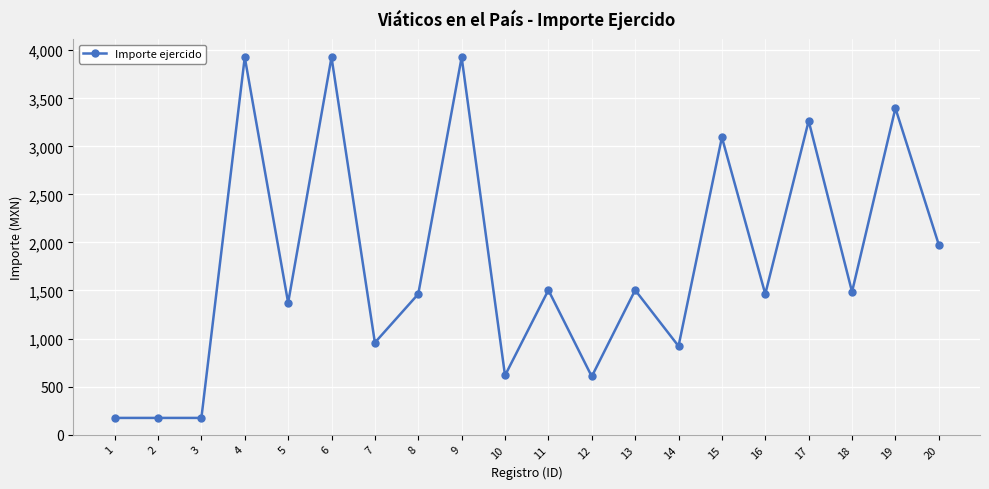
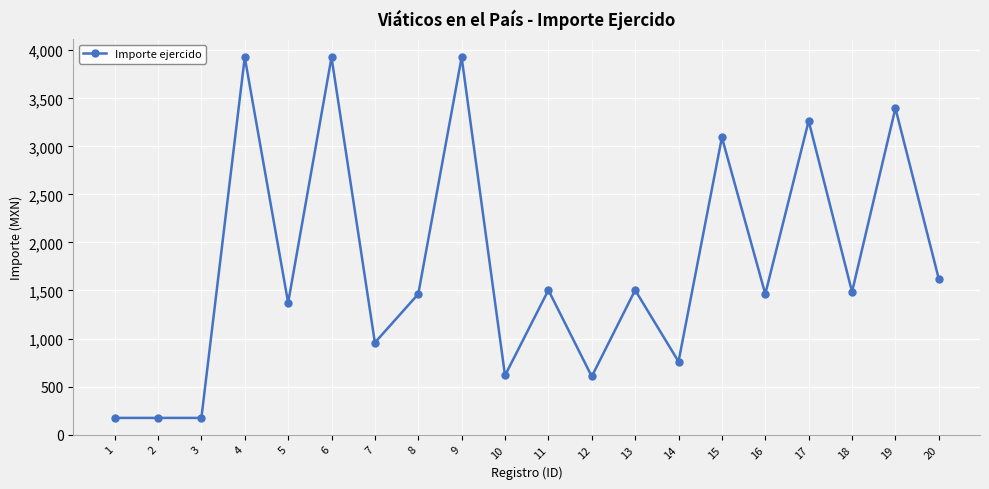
  {
    "1": "200",
    "2": "200",
    "3": "200",
    "4": "3,900",
    "5": "1,400",
    "6": "3,900",
    "7": "1,000",
    "8": "1,500",
    "9": "3,900",
    "10": "600",
    "11": "1,500",
    "12": "600",
    "13": "1,500",
-   "14": "900",
+   "14": "800",
    "15": "3,100",
    "16": "1,500",
    "17": "3,300",
    "18": "1,500",
    "19": "3,400",
-   "20": "2,000"
+   "20": "1,600"
  }
